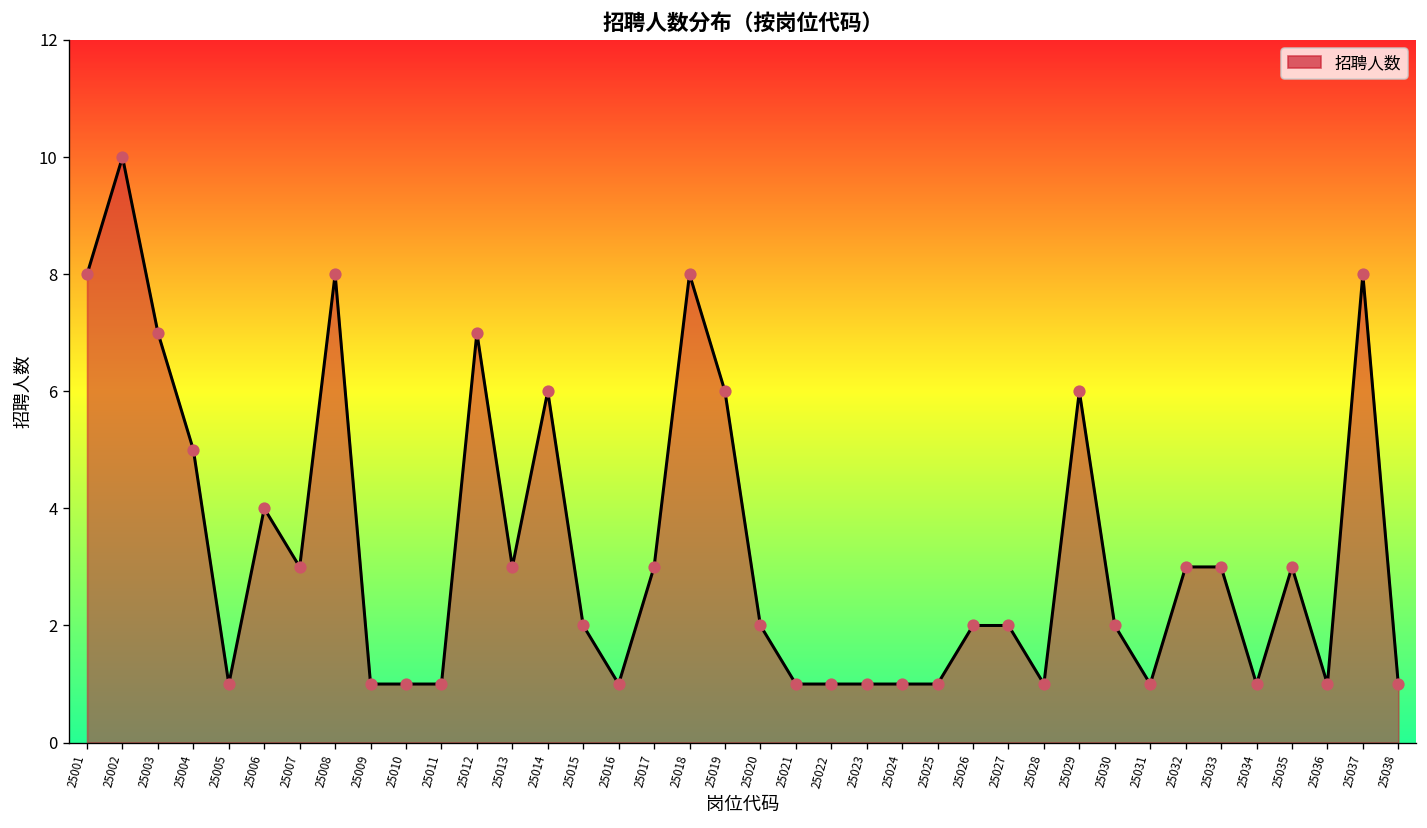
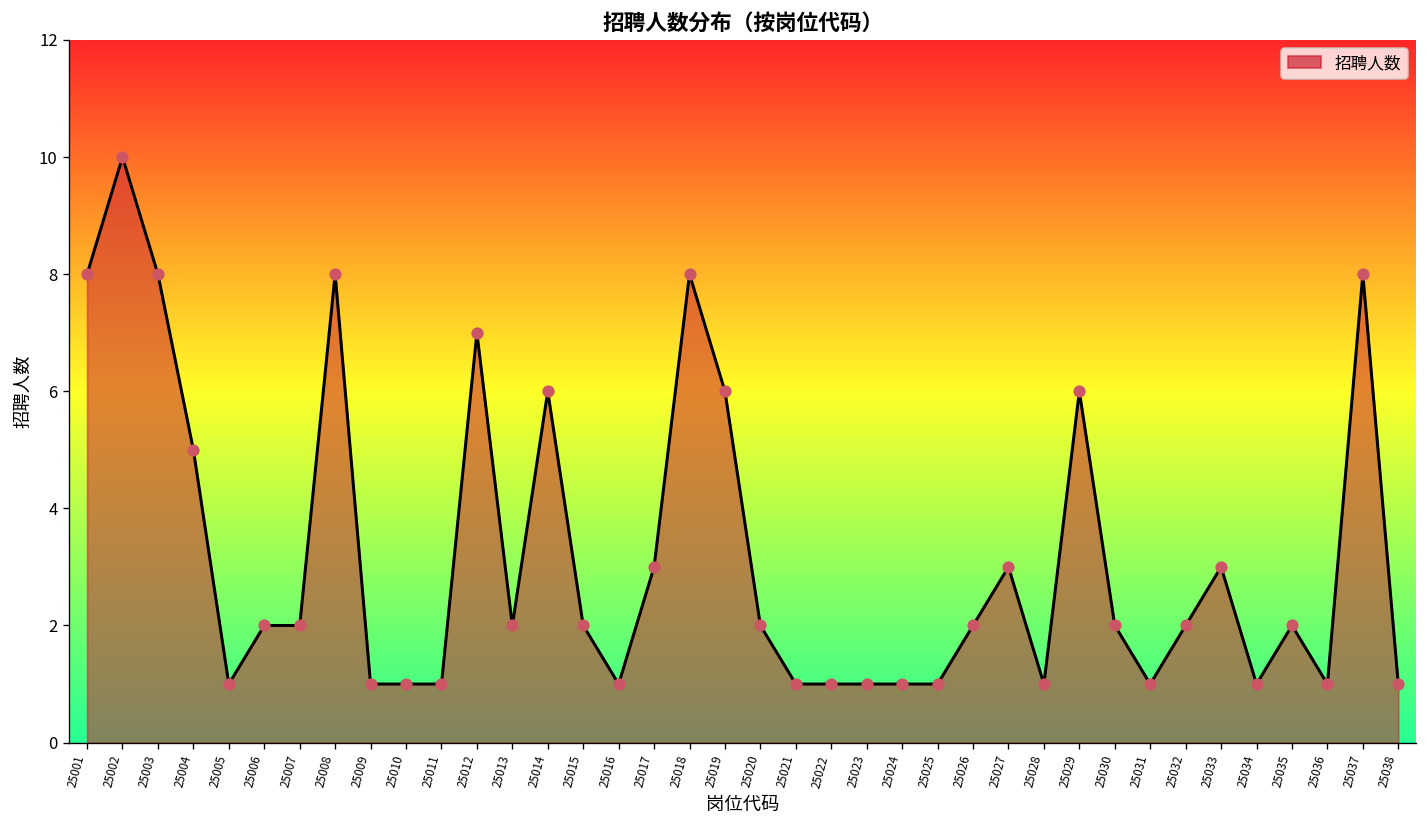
  {
    "25001": 8,
    "25002": 10,
-   "25003": 7,
+   "25003": 8,
    "25004": 5,
    "25005": 1,
-   "25006": 4,
-   "25007": 3,
+   "25006": 2,
+   "25007": 2,
    "25008": 8,
    "25009": 1,
    "25010": 1,
    "25011": 1,
    "25012": 7,
-   "25013": 3,
+   "25013": 2,
    "25014": 6,
    "25015": 2,
    "25016": 1,
    "25017": 3,
    "25018": 8,
    "25019": 6,
    "25020": 2,
    "25021": 1,
    "25022": 1,
    "25023": 1,
    "25024": 1,
    "25025": 1,
    "25026": 2,
-   "25027": 2,
+   "25027": 3,
    "25028": 1,
    "25029": 6,
    "25030": 2,
    "25031": 1,
-   "25032": 3,
+   "25032": 2,
    "25033": 3,
    "25034": 1,
-   "25035": 3,
+   "25035": 2,
    "25036": 1,
    "25037": 8,
    "25038": 1
  }
